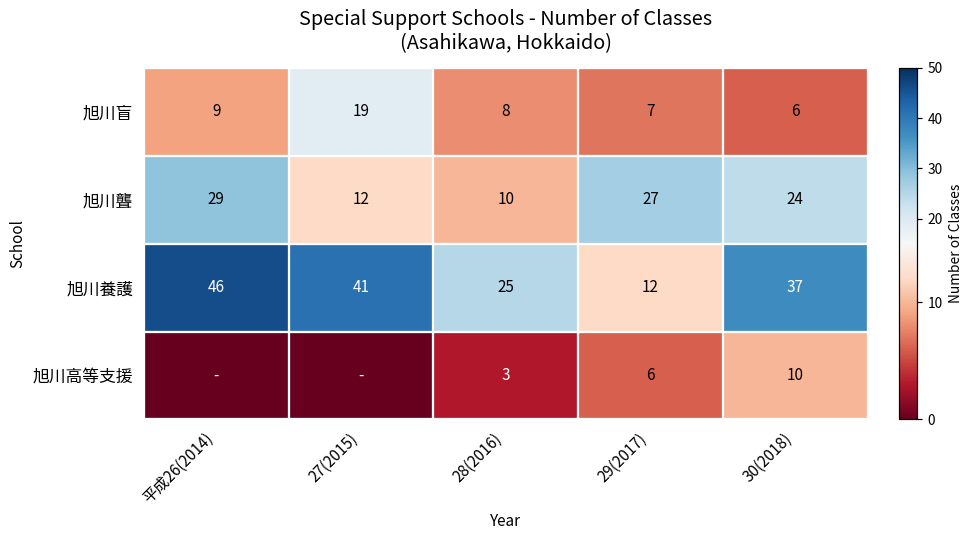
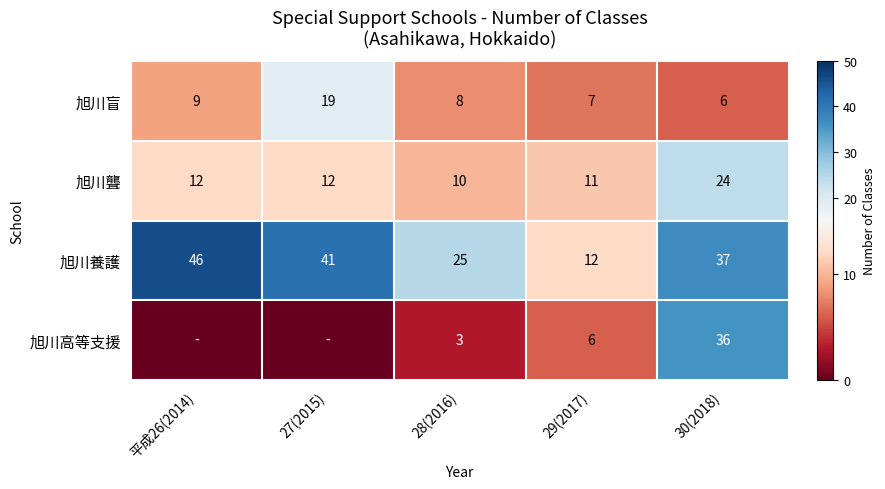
  {
    "旭川盲": {
      "平成26(2014)": 9,
      "27(2015)": 19,
      "28(2016)": 8,
      "29(2017)": 7,
      "30(2018)": 6
    },
    "旭川聾": {
-     "平成26(2014)": 29,
+     "平成26(2014)": 12,
      "27(2015)": 12,
      "28(2016)": 10,
-     "29(2017)": 27,
+     "29(2017)": 11,
      "30(2018)": 24
    },
    "旭川養護": {
      "平成26(2014)": 46,
      "27(2015)": 41,
      "28(2016)": 25,
      "29(2017)": 12,
      "30(2018)": 37
    },
    "旭川高等支援": {
      "28(2016)": 3,
      "29(2017)": 6,
-     "30(2018)": 10
+     "30(2018)": 36
    }
  }
